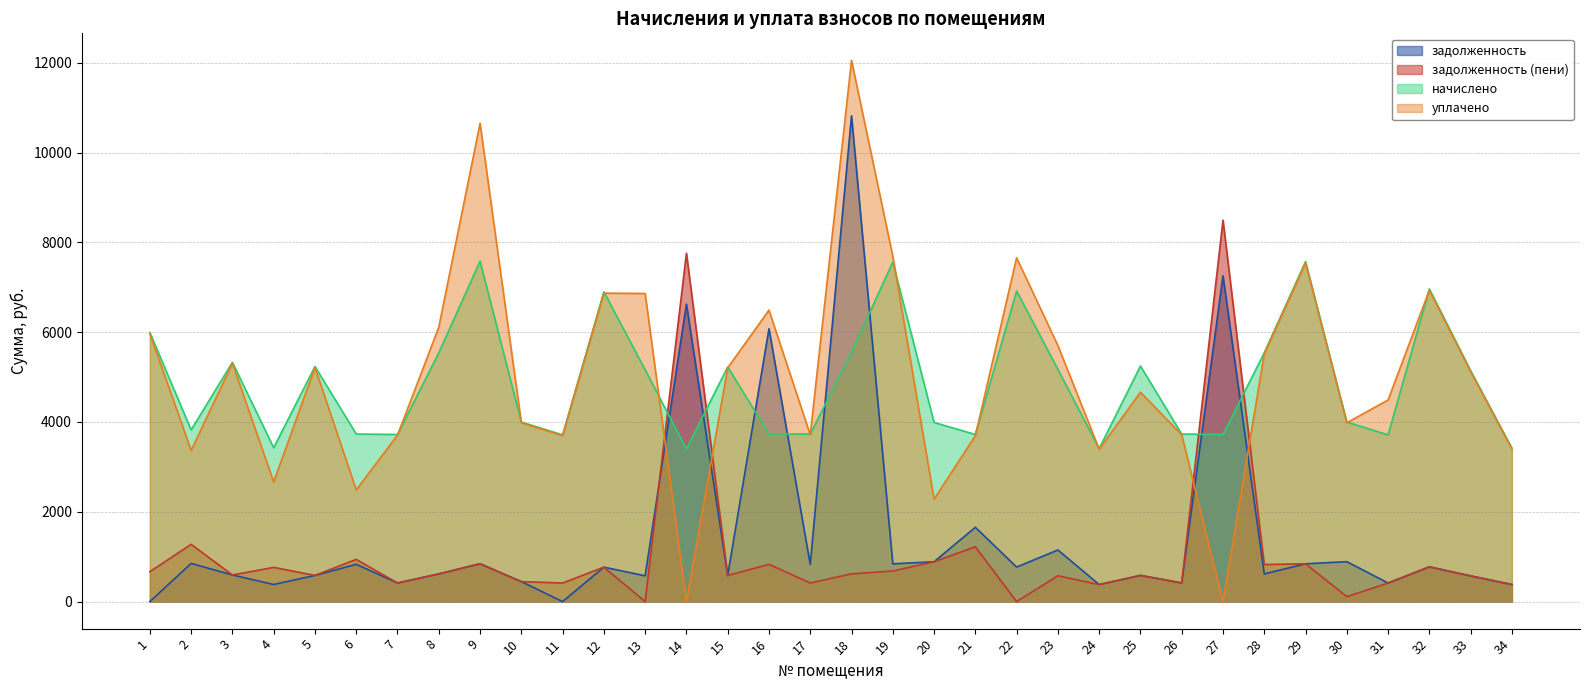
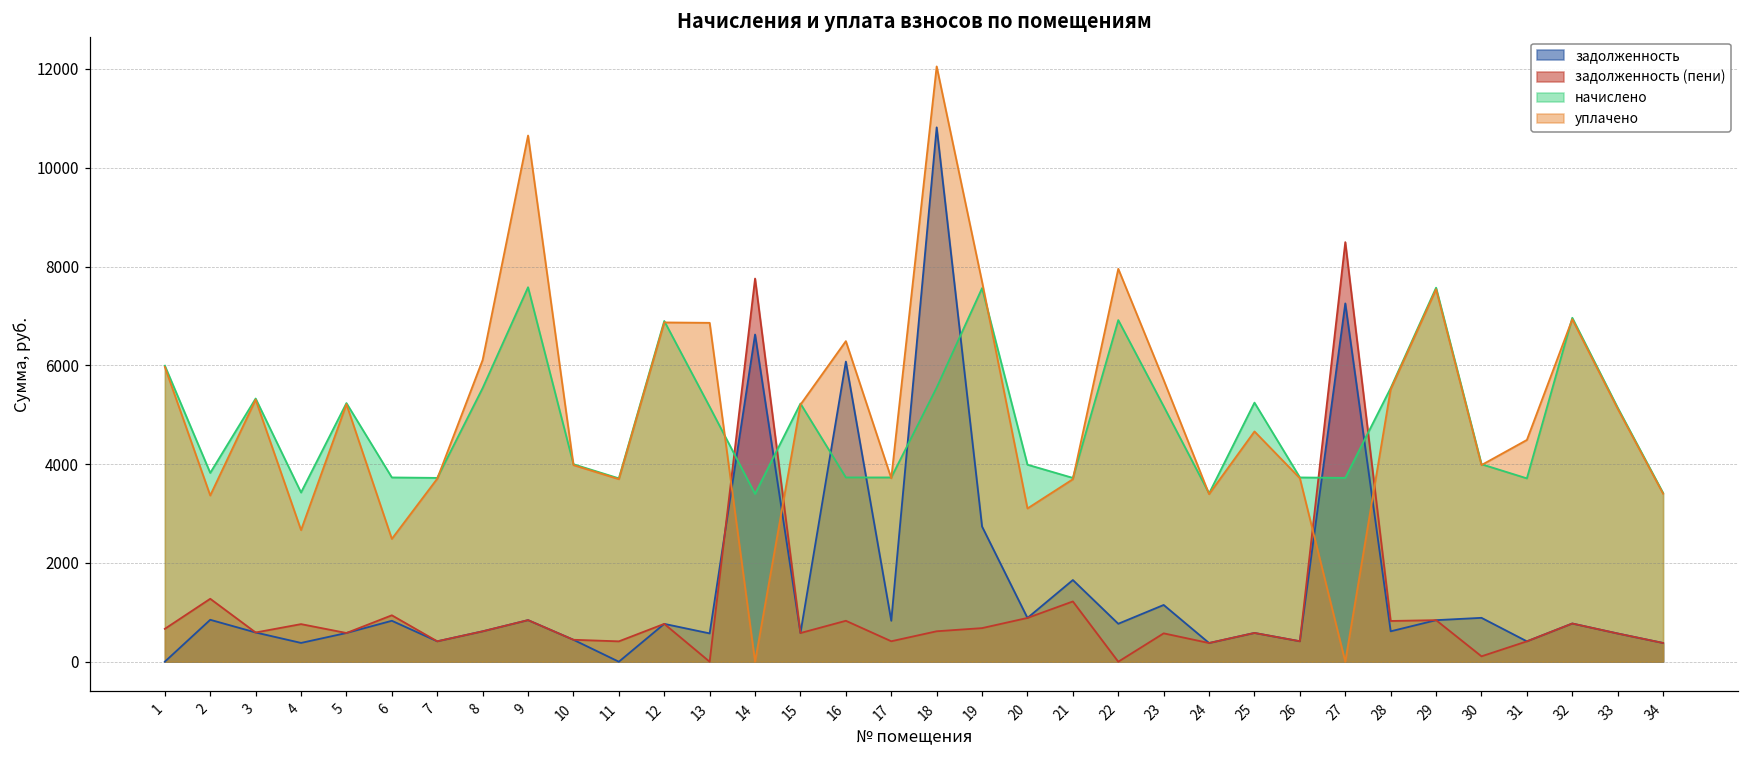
  {
    "задолженность": {
      "1": 0,
      "2": 800,
      "4": 400,
      "6": 800,
      "11": 0,
      "13": 600,
      "14": 6600,
      "16": 6100,
      "17": 800,
      "18": 10800,
-     "19": 800,
+     "19": 2700,
      "21": 1700,
      "22": 800,
      "23": 1100,
      "27": 7300,
      "28": 600,
      "30": 900
    },
    "задолженность (пени)": {
      "1": 700,
      "2": 1300,
      "4": 800,
      "6": 900,
      "11": 400,
      "13": 0,
      "14": 7800,
      "16": 800,
      "17": 400,
      "18": 600,
      "19": 700,
      "21": 1200,
      "22": 0,
      "23": 600,
      "27": 8500,
      "28": 800,
      "30": 100
    },
    "начислено": {
      "2": 3800,
      "4": 3400,
      "6": 3700,
      "8": 5500,
      "9": 7600,
      "13": 5200,
      "14": 3400,
      "16": 3700,
      "18": 5500,
      "19": 7600,
      "20": 4000,
      "22": 6900,
      "23": 5200,
      "25": 5200,
      "27": 3700,
      "31": 3700
    },
    "уплачено": {
      "2": 3400,
      "4": 2700,
      "6": 2500,
      "8": 6100,
      "9": 10700,
      "13": 6900,
      "14": 0,
      "16": 6500,
      "18": 12100,
      "19": 7700,
-     "20": 2300,
-     "22": 7700,
+     "20": 3100,
+     "22": 8000,
      "23": 5700,
      "25": 4700,
      "27": 0,
      "31": 4500
    }
  }
